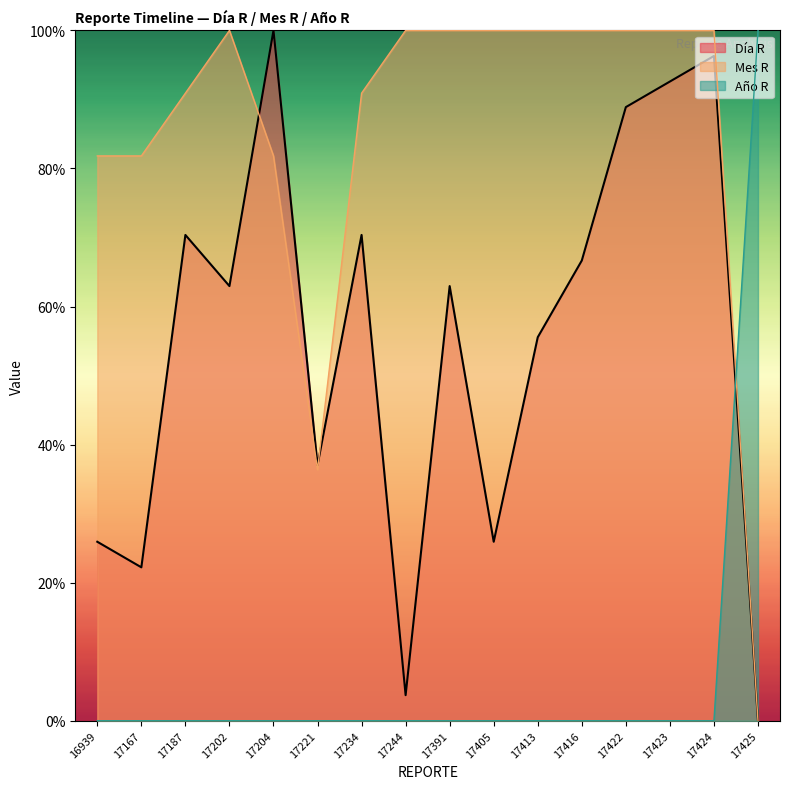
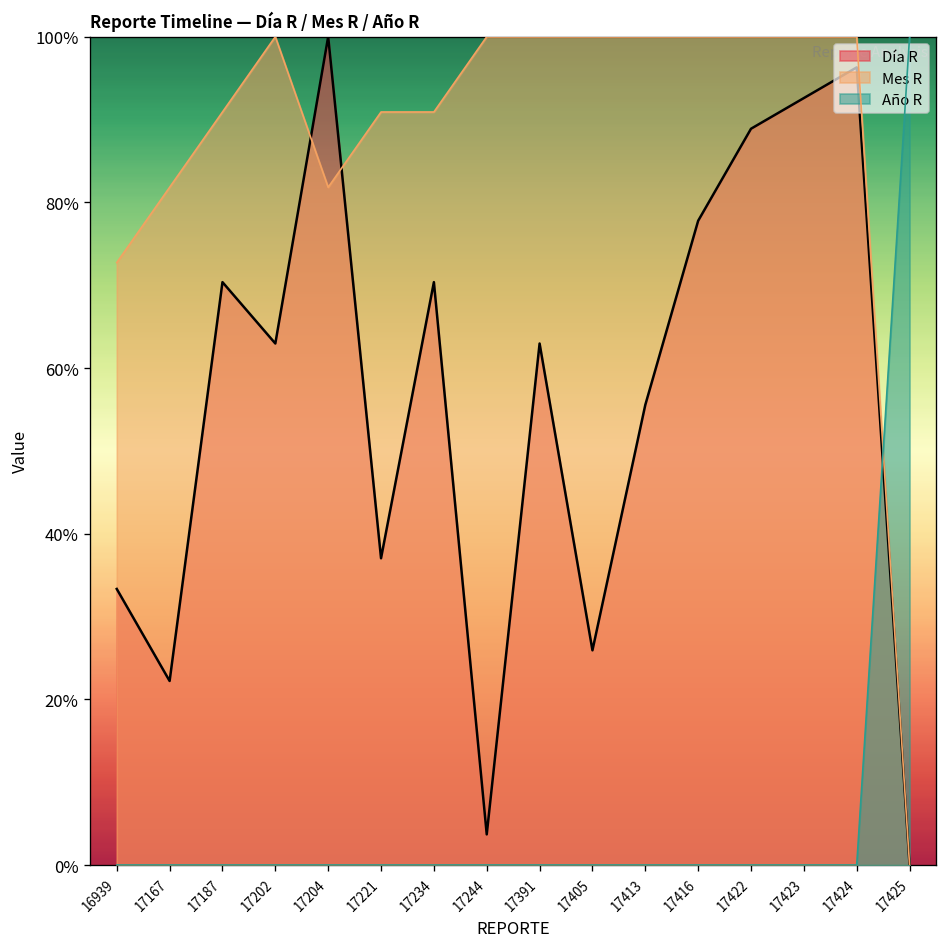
  {
    "Día R": {
-     "16939": "26%",
+     "16939": "33%",
      "17167": "22%",
      "17187": "70%",
      "17202": "63%",
      "17204": "100%",
      "17221": "37%",
      "17234": "70%",
      "17244": "4%",
      "17391": "63%",
      "17405": "26%",
      "17413": "56%",
-     "17416": "67%",
+     "17416": "78%",
      "17422": "89%",
      "17423": "93%"
    },
    "Mes R": {
-     "16939": "82%",
+     "16939": "73%",
      "17167": "82%",
      "17187": "91%",
      "17202": "100%",
      "17204": "82%",
-     "17221": "36%",
+     "17221": "91%",
      "17234": "91%",
      "17244": "100%",
      "17391": "100%",
      "17405": "100%",
      "17413": "100%",
      "17416": "100%",
      "17422": "100%",
      "17423": "100%",
      "17424": "100%"
    },
    "Año R": {
      "16939": "0%",
      "17167": "0%",
      "17187": "0%",
      "17202": "0%",
      "17204": "0%",
      "17221": "0%",
      "17234": "0%",
      "17244": "0%",
      "17391": "0%",
      "17405": "0%",
      "17413": "0%",
      "17416": "0%",
      "17422": "0%",
      "17423": "0%",
      "17424": "0%",
      "17425": "100%"
    }
  }
